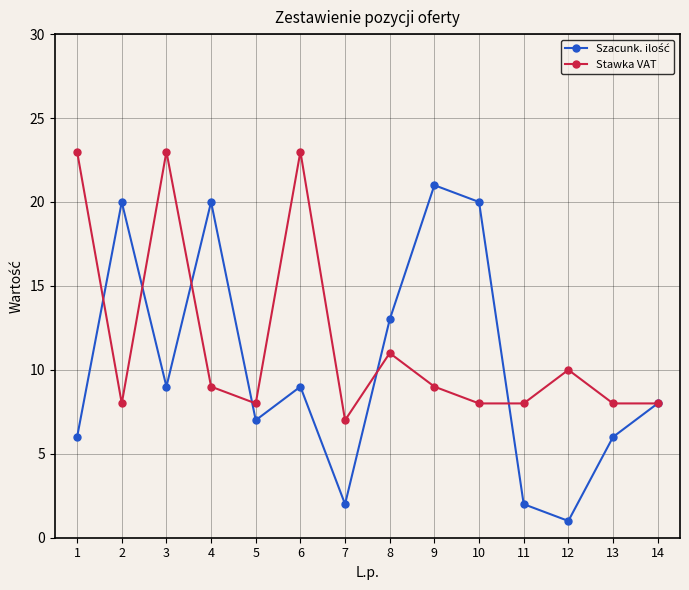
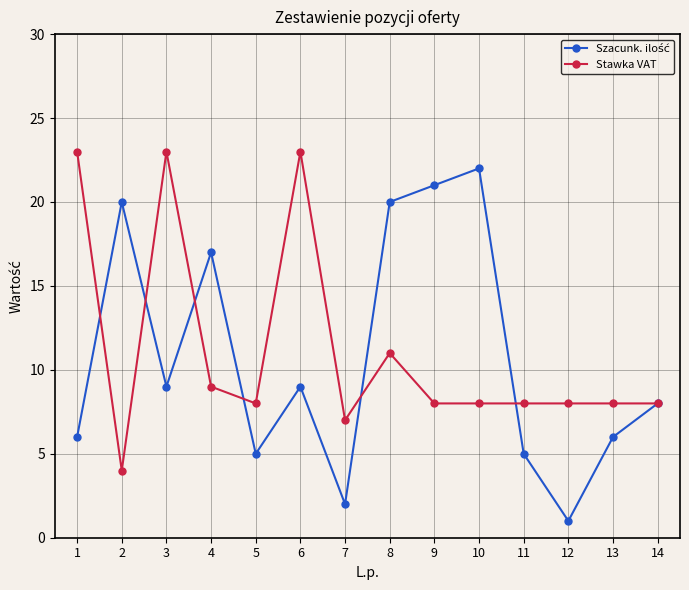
  {
    "Szacunk. ilość": {
      "1": 6,
      "2": 20,
      "3": 9,
-     "4": 20,
-     "5": 7,
+     "4": 17,
+     "5": 5,
      "6": 9,
      "7": 2,
-     "8": 13,
+     "8": 20,
      "9": 21,
-     "10": 20,
-     "11": 2,
+     "10": 22,
+     "11": 5,
      "12": 1,
      "13": 6
    },
    "Stawka VAT": {
      "1": 23,
-     "2": 8,
+     "2": 4,
      "3": 23,
      "4": 9,
      "5": 8,
      "6": 23,
      "7": 7,
      "8": 11,
-     "9": 9,
+     "9": 8,
      "10": 8,
      "11": 8,
-     "12": 10,
+     "12": 8,
      "13": 8
    }
  }
